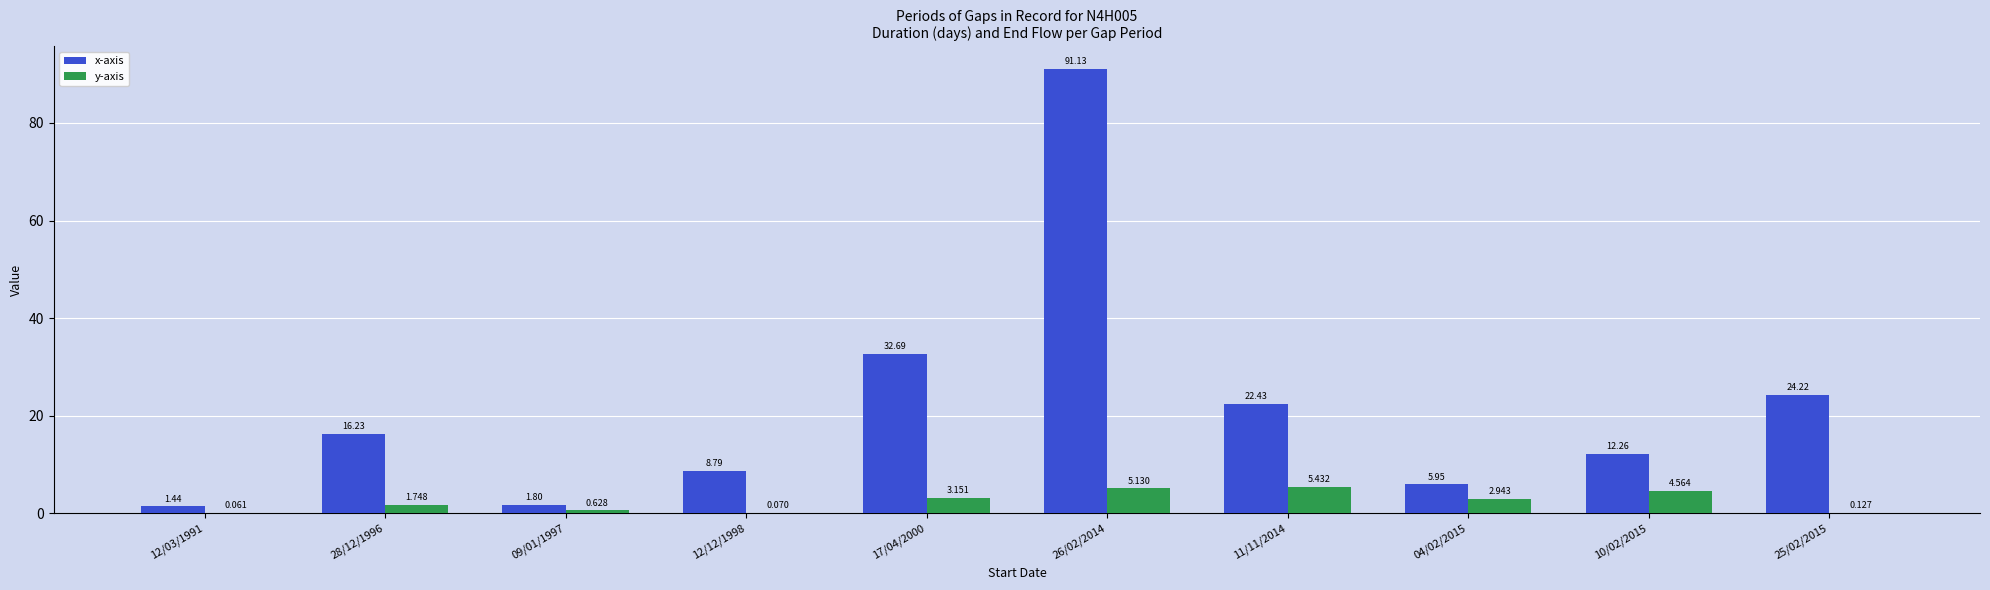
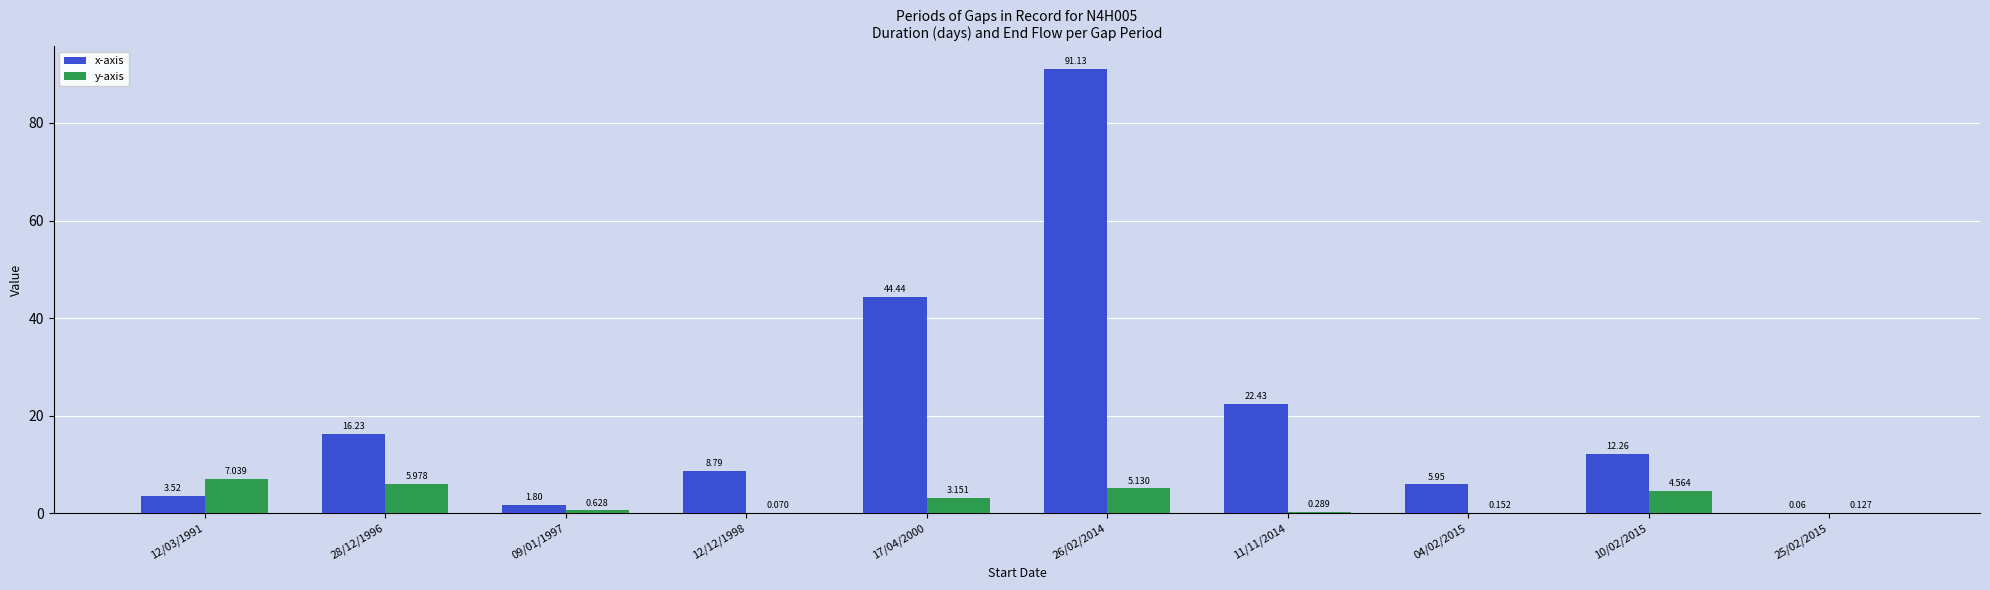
  {
    "x-axis": {
-     "12/03/1991": 1.44,
+     "12/03/1991": 3.52,
      "28/12/1996": 16.23,
      "09/01/1997": 1.80,
      "12/12/1998": 8.79,
-     "17/04/2000": 32.69,
+     "17/04/2000": 44.44,
      "26/02/2014": 91.13,
      "11/11/2014": 22.43,
      "04/02/2015": 5.95,
      "10/02/2015": 12.26,
-     "25/02/2015": 24.22
+     "25/02/2015": 0.06
    },
    "y-axis": {
-     "12/03/1991": 0.061,
-     "28/12/1996": 1.748,
+     "12/03/1991": 7.039,
+     "28/12/1996": 5.978,
      "09/01/1997": 0.628,
      "12/12/1998": 0.070,
      "17/04/2000": 3.151,
      "26/02/2014": 5.130,
-     "11/11/2014": 5.432,
-     "04/02/2015": 2.943,
+     "11/11/2014": 0.289,
+     "04/02/2015": 0.152,
      "10/02/2015": 4.564,
      "25/02/2015": 0.127
    }
  }
